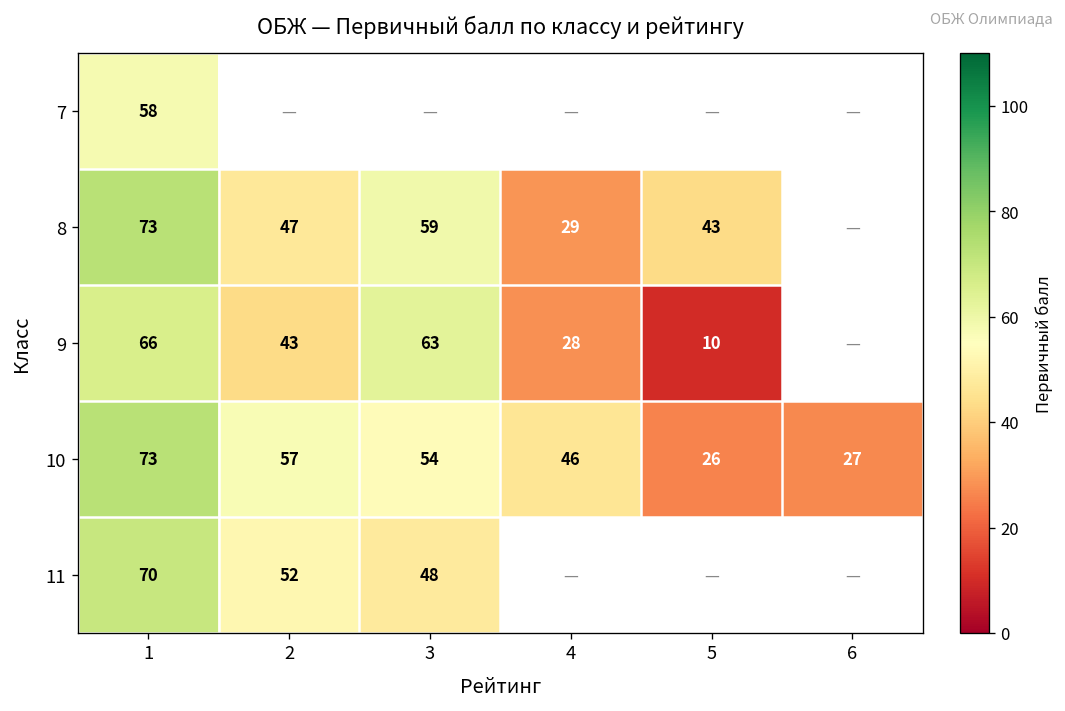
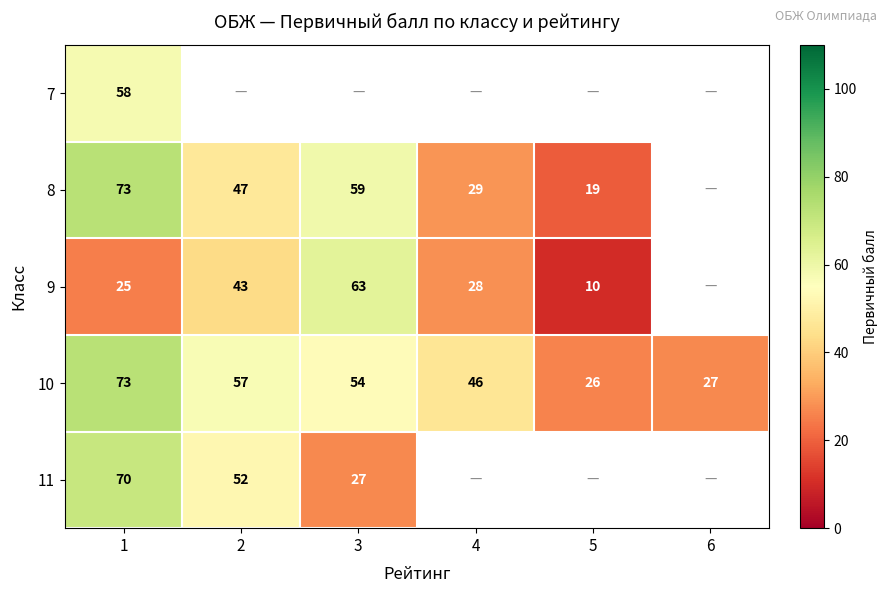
  {
    "7": {
      "1": 58
    },
    "8": {
      "1": 73,
      "2": 47,
      "3": 59,
      "4": 29,
-     "5": 43
+     "5": 19
    },
    "9": {
-     "1": 66,
+     "1": 25,
      "2": 43,
      "3": 63,
      "4": 28,
      "5": 10
    },
    "10": {
      "1": 73,
      "2": 57,
      "3": 54,
      "4": 46,
      "5": 26,
      "6": 27
    },
    "11": {
      "1": 70,
      "2": 52,
-     "3": 48
+     "3": 27
    }
  }
